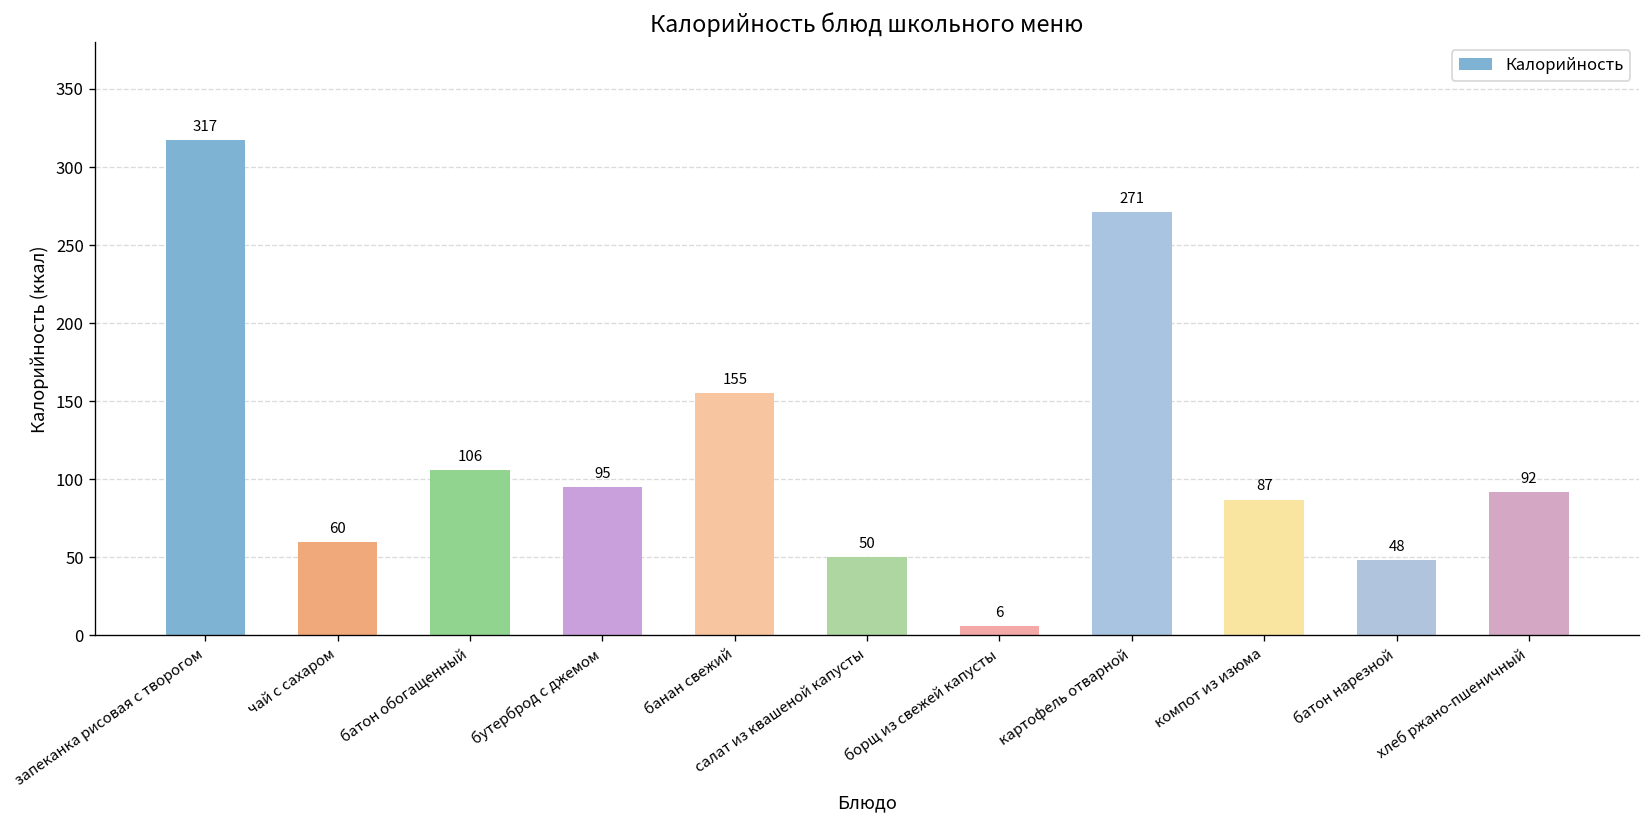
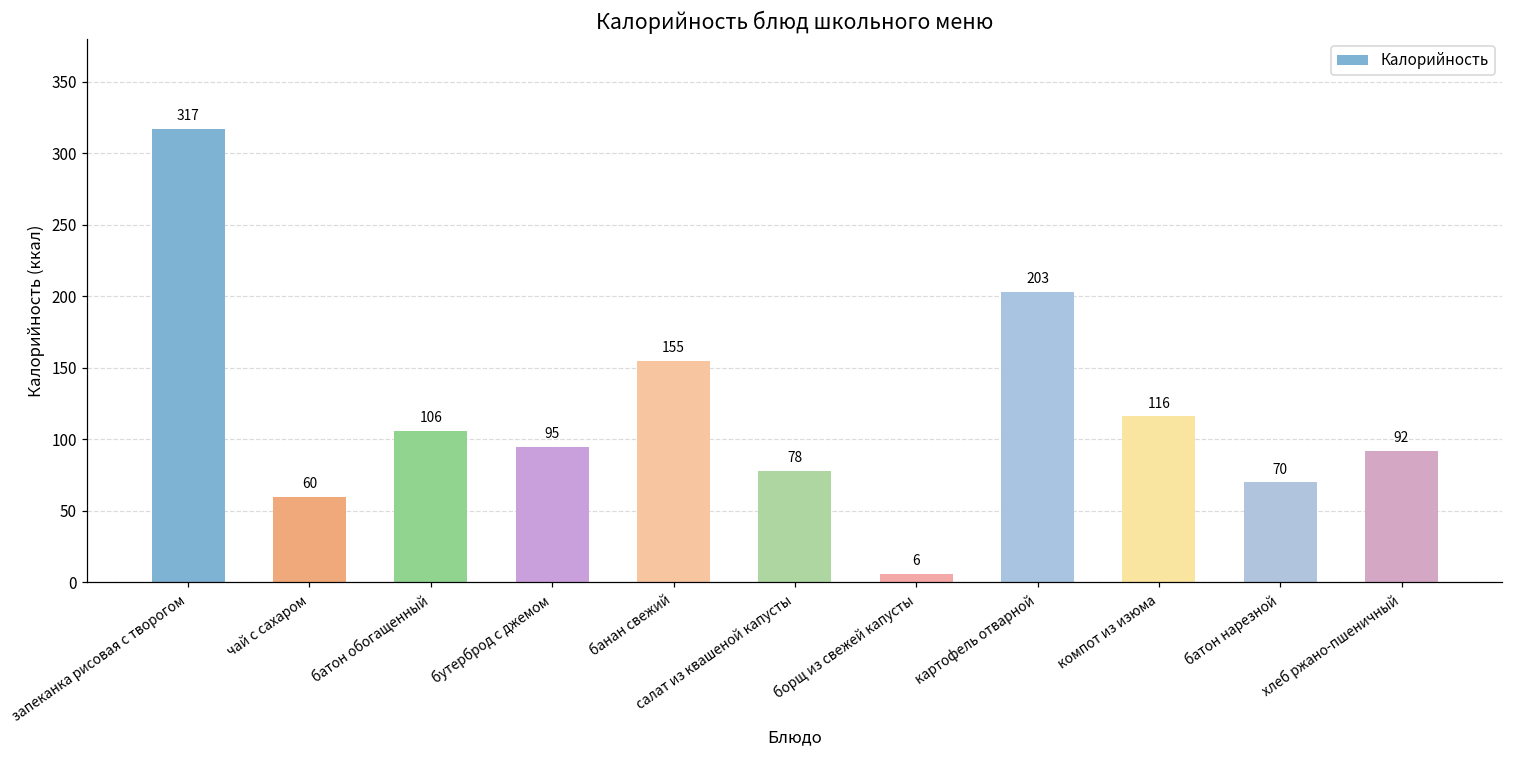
  {
    "запеканка рисовая с творогом": 317,
    "чай с сахаром": 60,
    "батон обогащенный": 106,
    "бутерброд с джемом": 95,
    "банан свежий": 155,
-   "салат из квашеной капусты": 50,
+   "салат из квашеной капусты": 78,
    "борщ из свежей капусты": 6,
-   "картофель отварной": 271,
-   "компот из изюма": 87,
-   "батон нарезной": 48,
+   "картофель отварной": 203,
+   "компот из изюма": 116,
+   "батон нарезной": 70,
    "хлеб ржано-пшеничный": 92
  }
